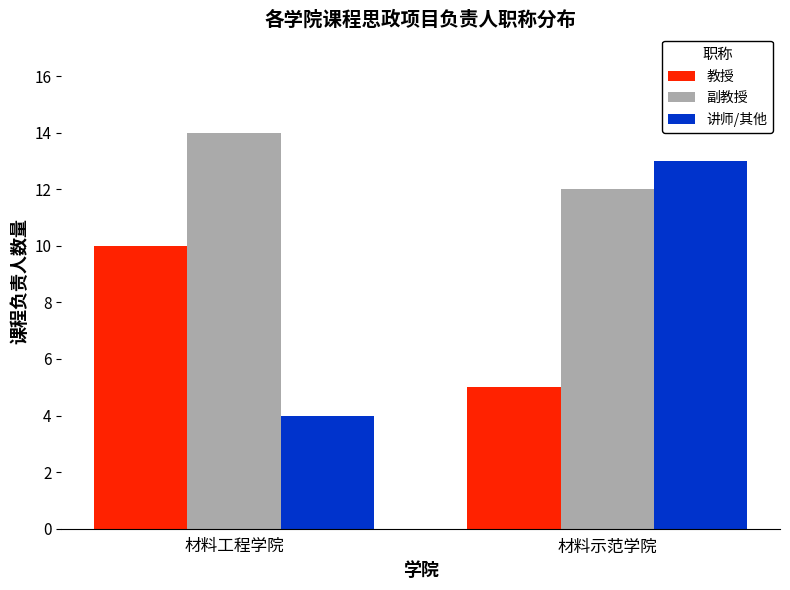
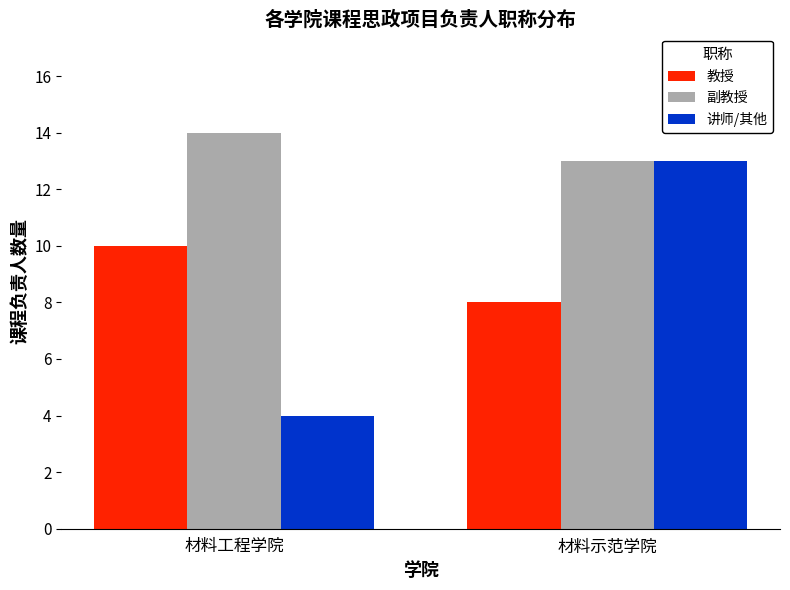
  {
    "教授": {
      "材料工程学院": 10,
-     "材料示范学院": 5
+     "材料示范学院": 8
    },
    "副教授": {
      "材料工程学院": 14,
-     "材料示范学院": 12
+     "材料示范学院": 13
    },
    "讲师/其他": {
      "材料工程学院": 4,
      "材料示范学院": 13
    }
  }
